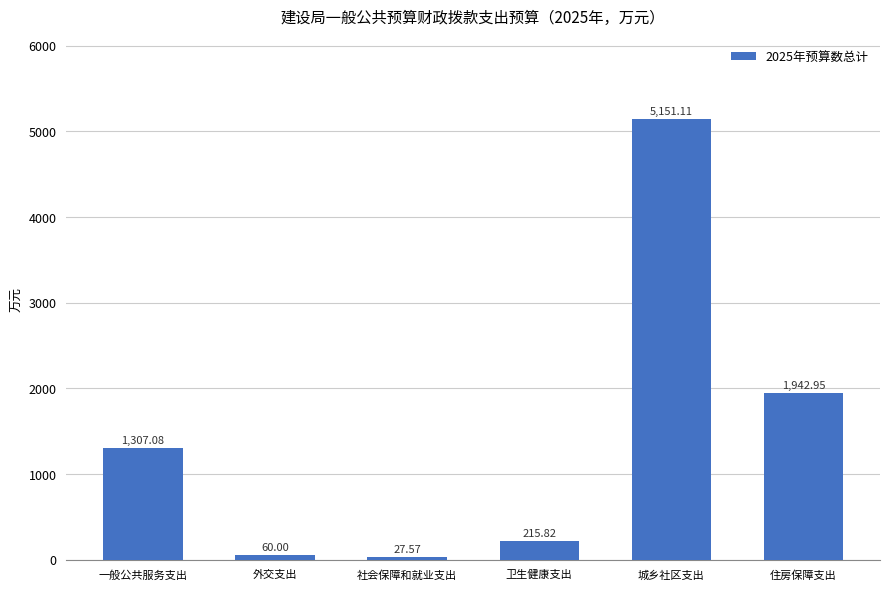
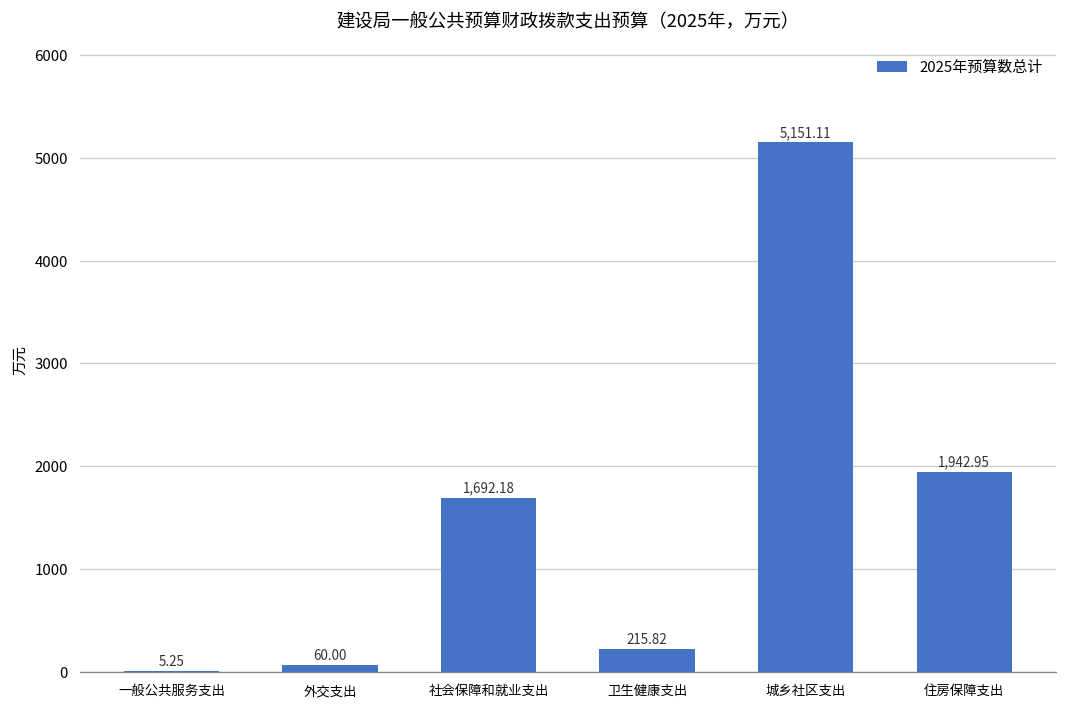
  {
-   "一般公共服务支出": "1,307.08",
+   "一般公共服务支出": "5.25",
    "外交支出": "60.00",
-   "社会保障和就业支出": "27.57",
+   "社会保障和就业支出": "1,692.18",
    "卫生健康支出": "215.82",
    "城乡社区支出": "5,151.11",
    "住房保障支出": "1,942.95"
  }
